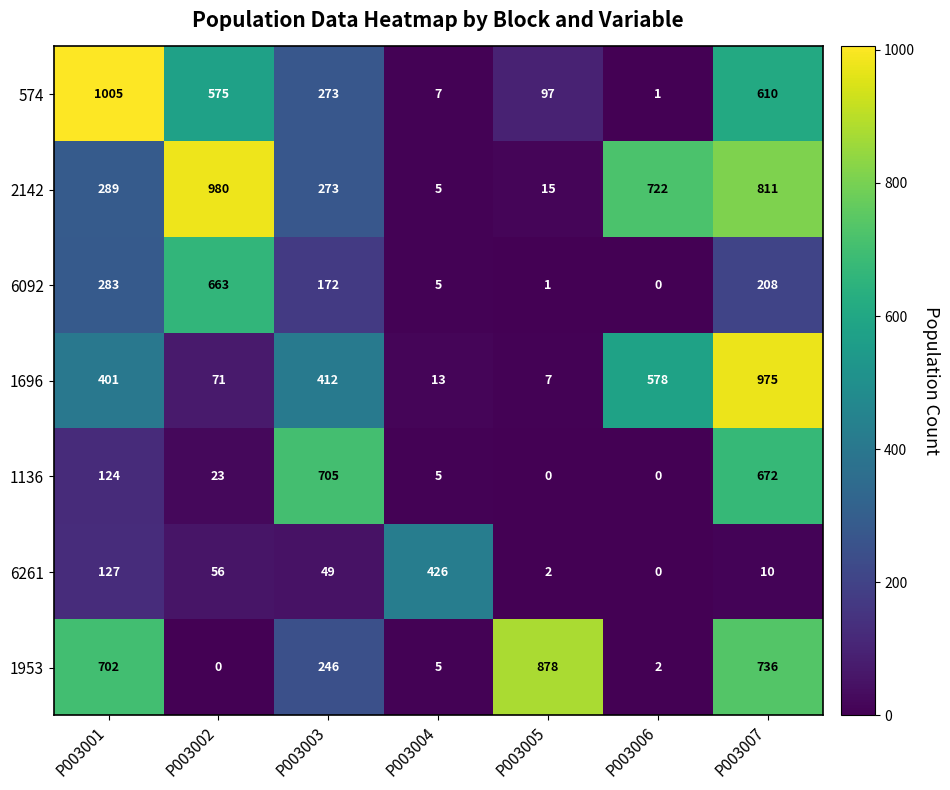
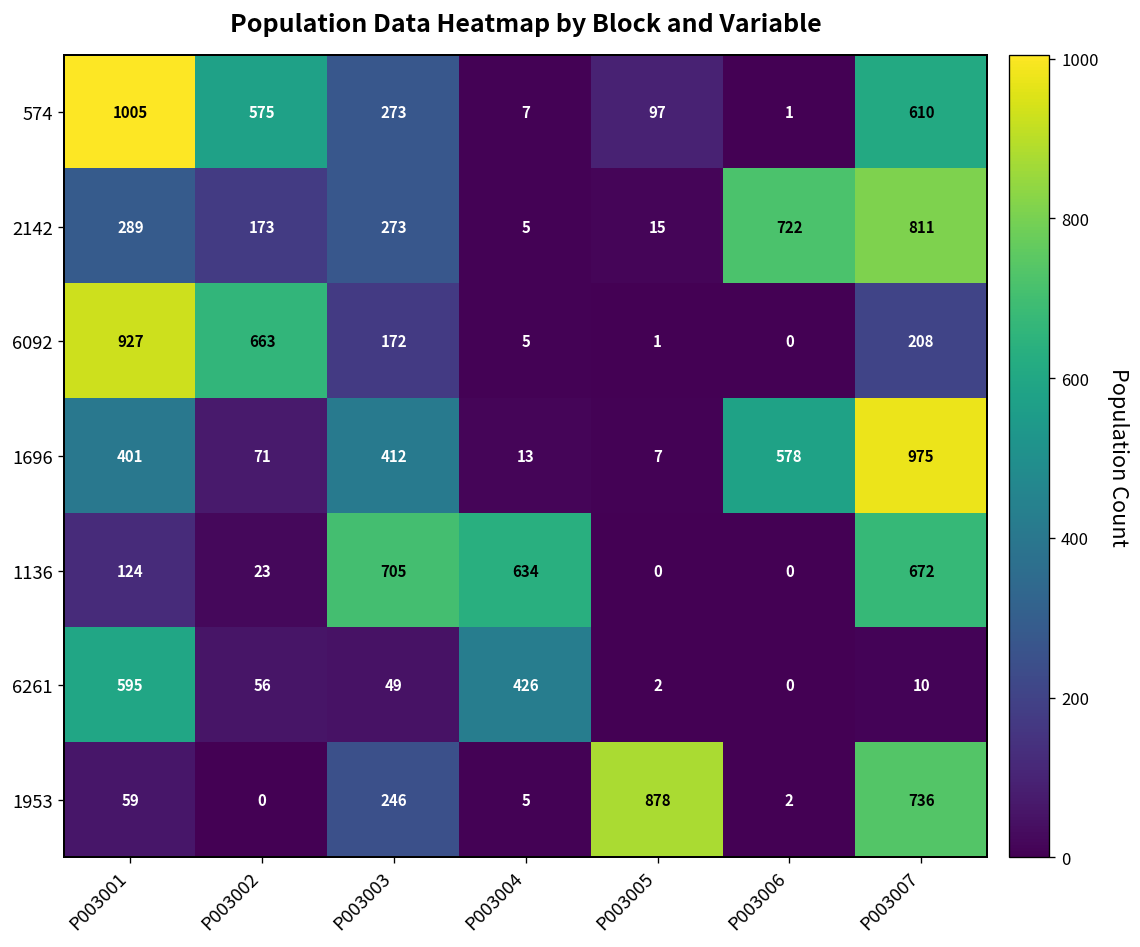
  {
    "574": {
      "P003001": 1005,
      "P003002": 575,
      "P003003": 273,
      "P003004": 7,
      "P003005": 97,
      "P003006": 1,
      "P003007": 610
    },
    "2142": {
      "P003001": 289,
-     "P003002": 980,
+     "P003002": 173,
      "P003003": 273,
      "P003004": 5,
      "P003005": 15,
      "P003006": 722,
      "P003007": 811
    },
    "6092": {
-     "P003001": 283,
+     "P003001": 927,
      "P003002": 663,
      "P003003": 172,
      "P003004": 5,
      "P003005": 1,
      "P003006": 0,
      "P003007": 208
    },
    "1696": {
      "P003001": 401,
      "P003002": 71,
      "P003003": 412,
      "P003004": 13,
      "P003005": 7,
      "P003006": 578,
      "P003007": 975
    },
    "1136": {
      "P003001": 124,
      "P003002": 23,
      "P003003": 705,
-     "P003004": 5,
+     "P003004": 634,
      "P003005": 0,
      "P003006": 0,
      "P003007": 672
    },
    "6261": {
-     "P003001": 127,
+     "P003001": 595,
      "P003002": 56,
      "P003003": 49,
      "P003004": 426,
      "P003005": 2,
      "P003006": 0,
      "P003007": 10
    },
    "1953": {
-     "P003001": 702,
+     "P003001": 59,
      "P003002": 0,
      "P003003": 246,
      "P003004": 5,
      "P003005": 878,
      "P003006": 2,
      "P003007": 736
    }
  }
